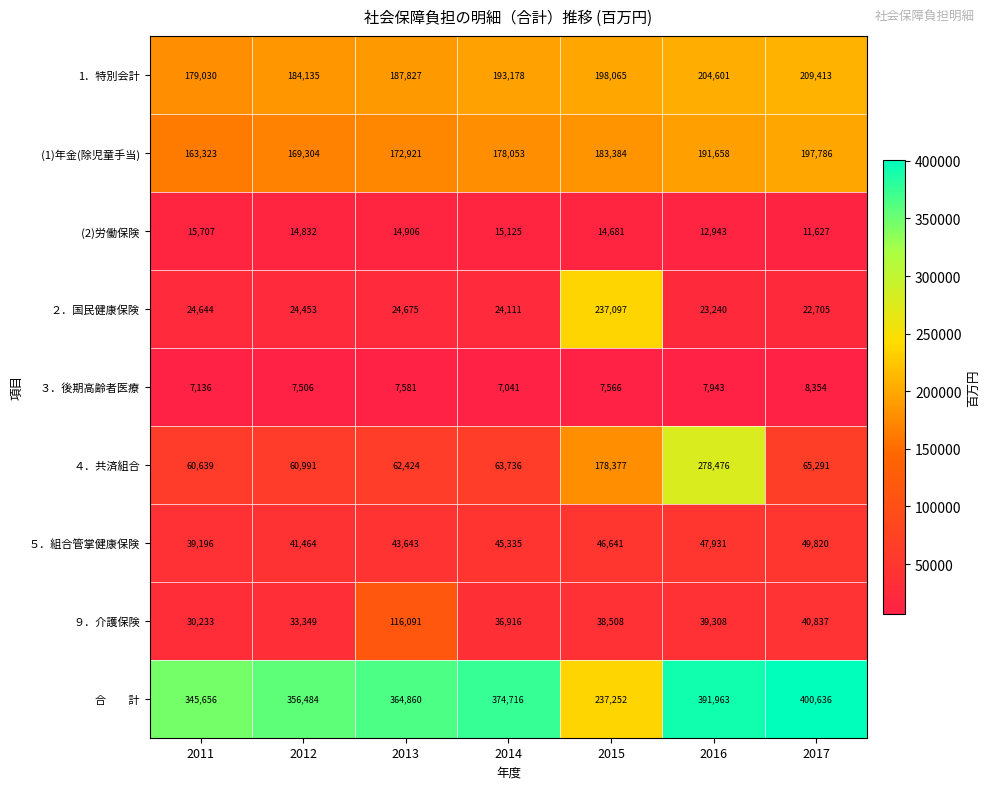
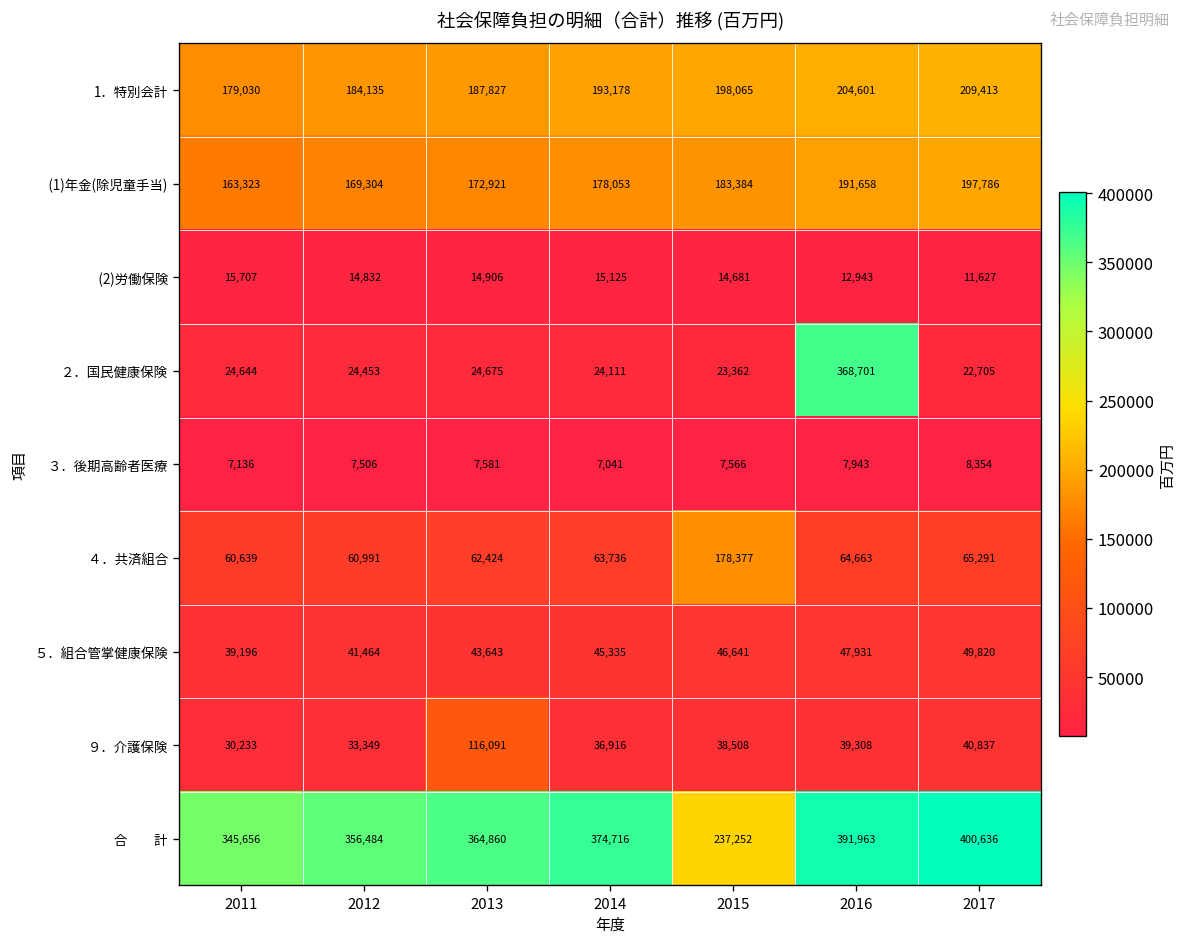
  {
    "1．特別会計": {
      "2011": "179,030",
      "2012": "184,135",
      "2013": "187,827",
      "2014": "193,178",
      "2015": "198,065",
      "2016": "204,601",
      "2017": "209,413"
    },
    "(1)年金(除児童手当)": {
      "2011": "163,323",
      "2012": "169,304",
      "2013": "172,921",
      "2014": "178,053",
      "2015": "183,384",
      "2016": "191,658",
      "2017": "197,786"
    },
    "(2)労働保険": {
      "2011": "15,707",
      "2012": "14,832",
      "2013": "14,906",
      "2014": "15,125",
      "2015": "14,681",
      "2016": "12,943",
      "2017": "11,627"
    },
    "２．国民健康保険": {
      "2011": "24,644",
      "2012": "24,453",
      "2013": "24,675",
      "2014": "24,111",
-     "2015": "237,097",
-     "2016": "23,240",
+     "2015": "23,362",
+     "2016": "368,701",
      "2017": "22,705"
    },
    "３．後期高齢者医療": {
      "2011": "7,136",
      "2012": "7,506",
      "2013": "7,581",
      "2014": "7,041",
      "2015": "7,566",
      "2016": "7,943",
      "2017": "8,354"
    },
    "４．共済組合": {
      "2011": "60,639",
      "2012": "60,991",
      "2013": "62,424",
      "2014": "63,736",
      "2015": "178,377",
-     "2016": "278,476",
+     "2016": "64,663",
      "2017": "65,291"
    },
    "５．組合管掌健康保険": {
      "2011": "39,196",
      "2012": "41,464",
      "2013": "43,643",
      "2014": "45,335",
      "2015": "46,641",
      "2016": "47,931",
      "2017": "49,820"
    },
    "９．介護保険": {
      "2011": "30,233",
      "2012": "33,349",
      "2013": "116,091",
      "2014": "36,916",
      "2015": "38,508",
      "2016": "39,308",
      "2017": "40,837"
    },
    "合 計": {
      "2011": "345,656",
      "2012": "356,484",
      "2013": "364,860",
      "2014": "374,716",
      "2015": "237,252",
      "2016": "391,963",
      "2017": "400,636"
    }
  }
